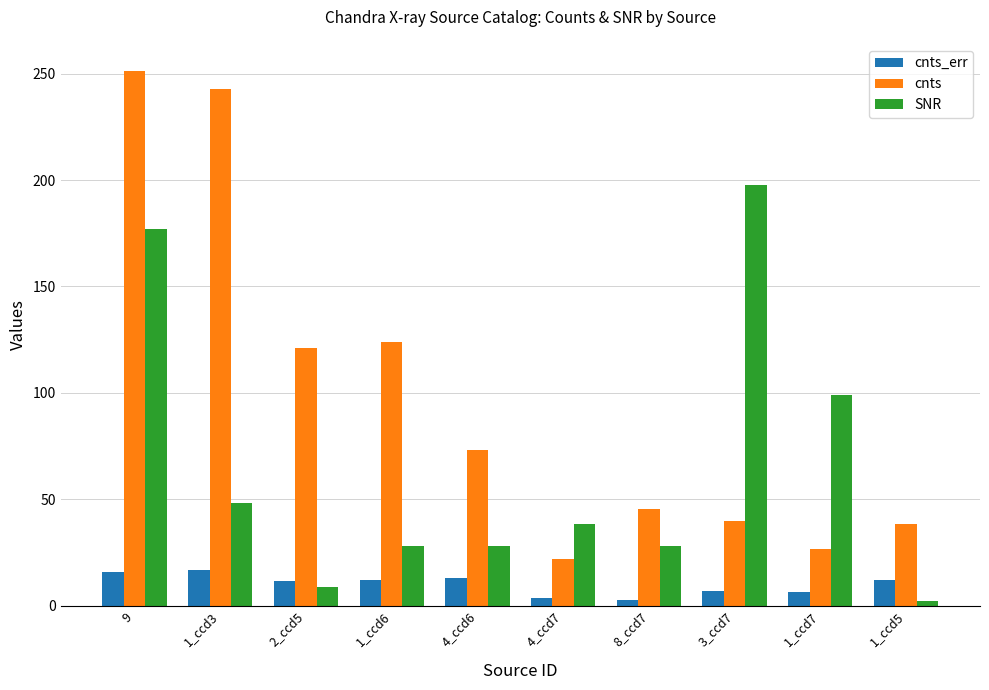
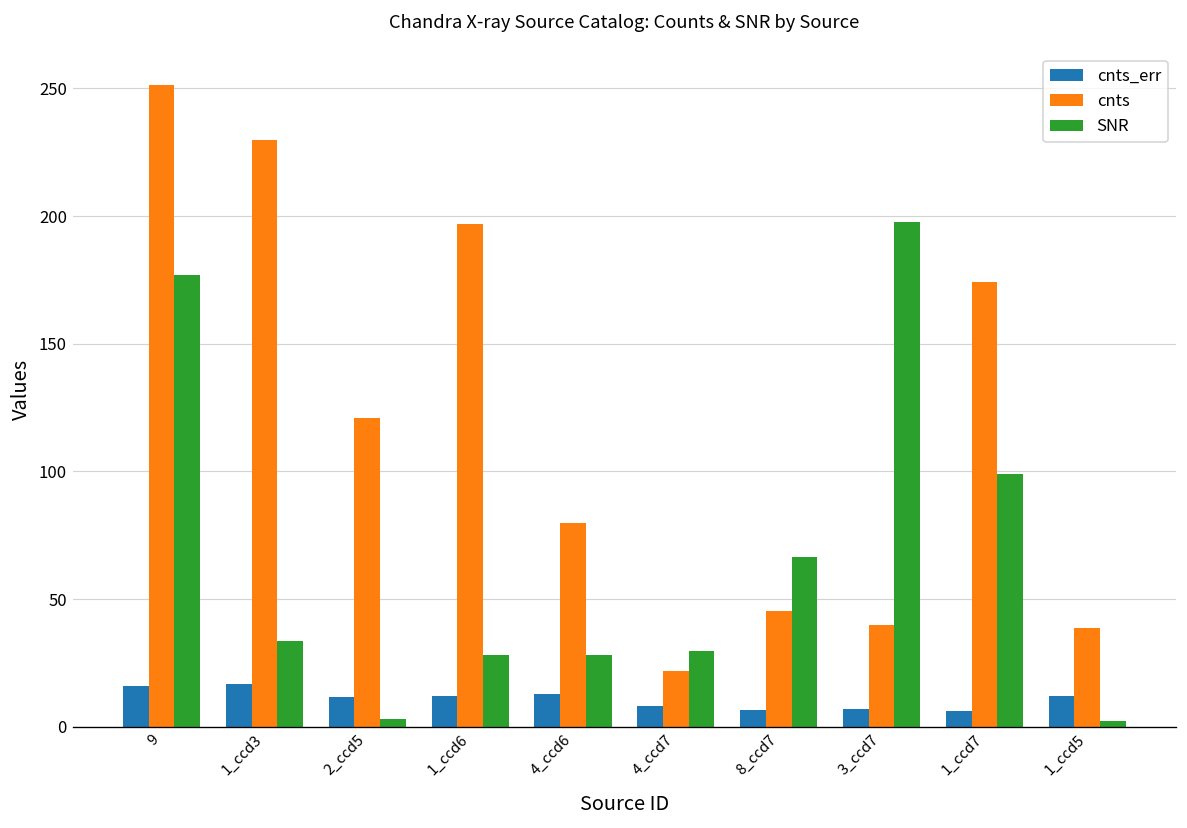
  {
    "cnts_err": {
      "9": 16,
      "1_ccd3": 17,
      "2_ccd5": 12,
      "1_ccd6": 12,
      "4_ccd6": 13,
-     "4_ccd7": 4,
-     "8_ccd7": 3,
+     "4_ccd7": 8,
+     "8_ccd7": 7,
      "3_ccd7": 7,
      "1_ccd7": 6,
      "1_ccd5": 12
    },
    "cnts": {
      "9": 251,
-     "1_ccd3": 243,
+     "1_ccd3": 230,
      "2_ccd5": 121,
-     "1_ccd6": 124,
-     "4_ccd6": 73,
+     "1_ccd6": 197,
+     "4_ccd6": 80,
      "4_ccd7": 22,
      "8_ccd7": 45,
      "3_ccd7": 40,
-     "1_ccd7": 27,
+     "1_ccd7": 174,
      "1_ccd5": 39
    },
    "SNR": {
      "9": 177,
-     "1_ccd3": 48,
-     "2_ccd5": 9,
+     "1_ccd3": 34,
+     "2_ccd5": 3,
      "1_ccd6": 28,
      "4_ccd6": 28,
-     "4_ccd7": 38,
-     "8_ccd7": 28,
+     "4_ccd7": 30,
+     "8_ccd7": 66,
      "3_ccd7": 198,
      "1_ccd7": 99,
      "1_ccd5": 2
    }
  }
